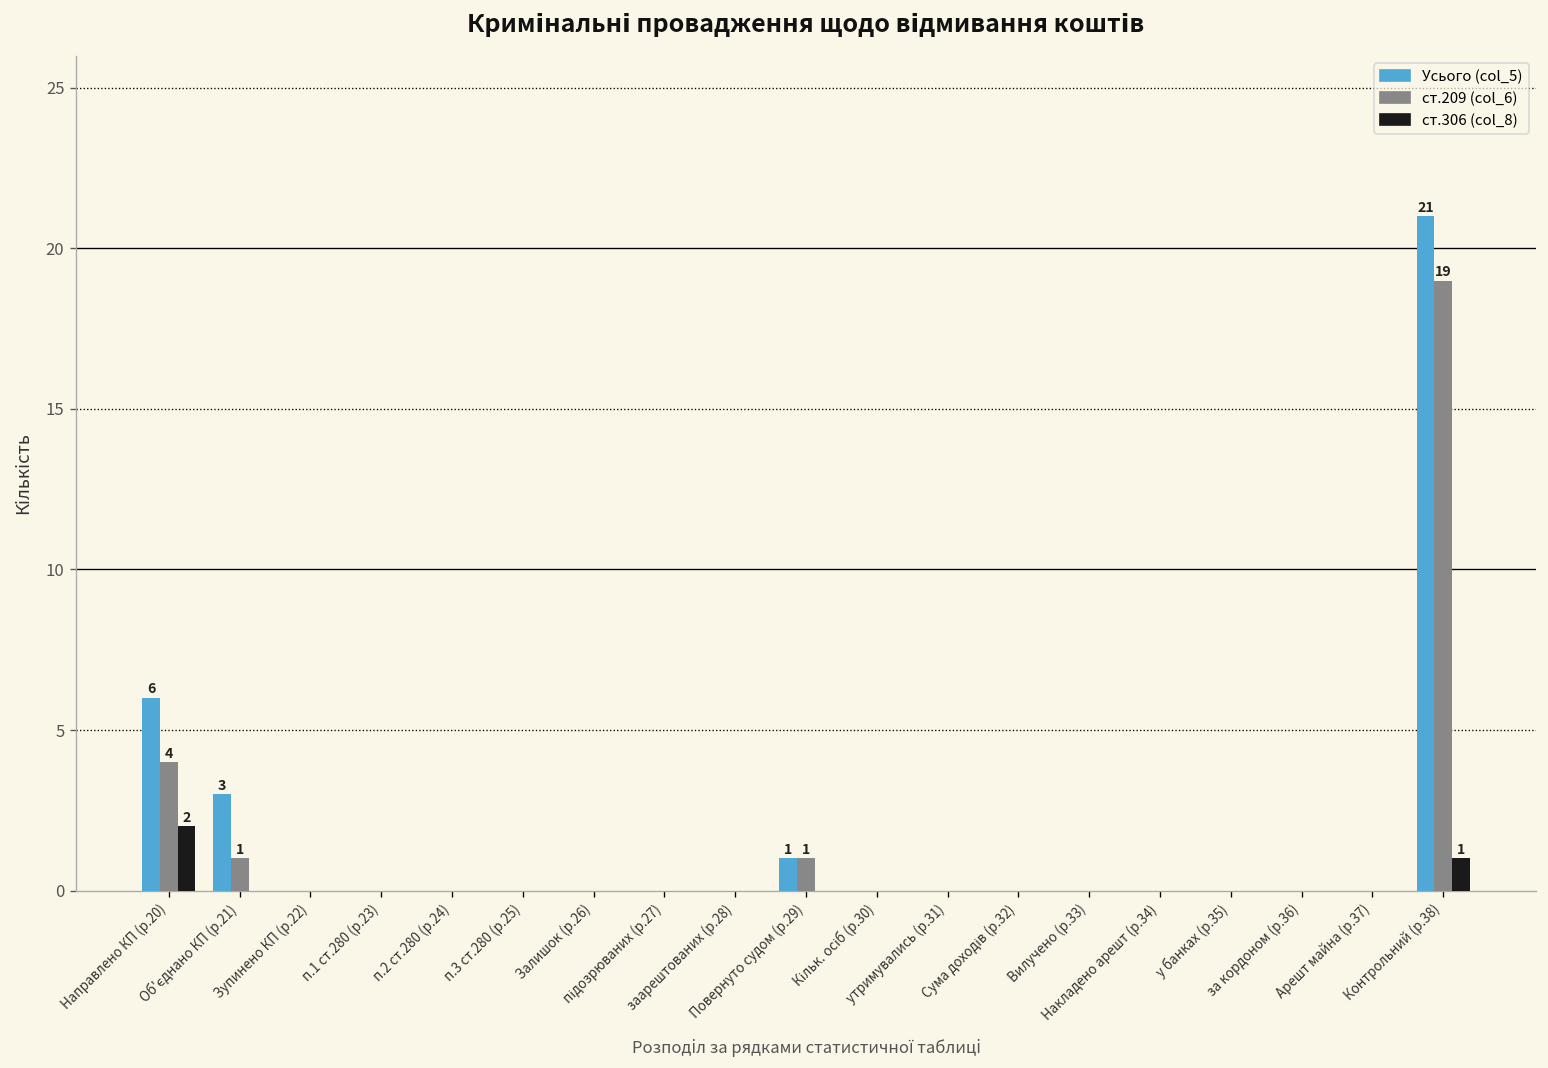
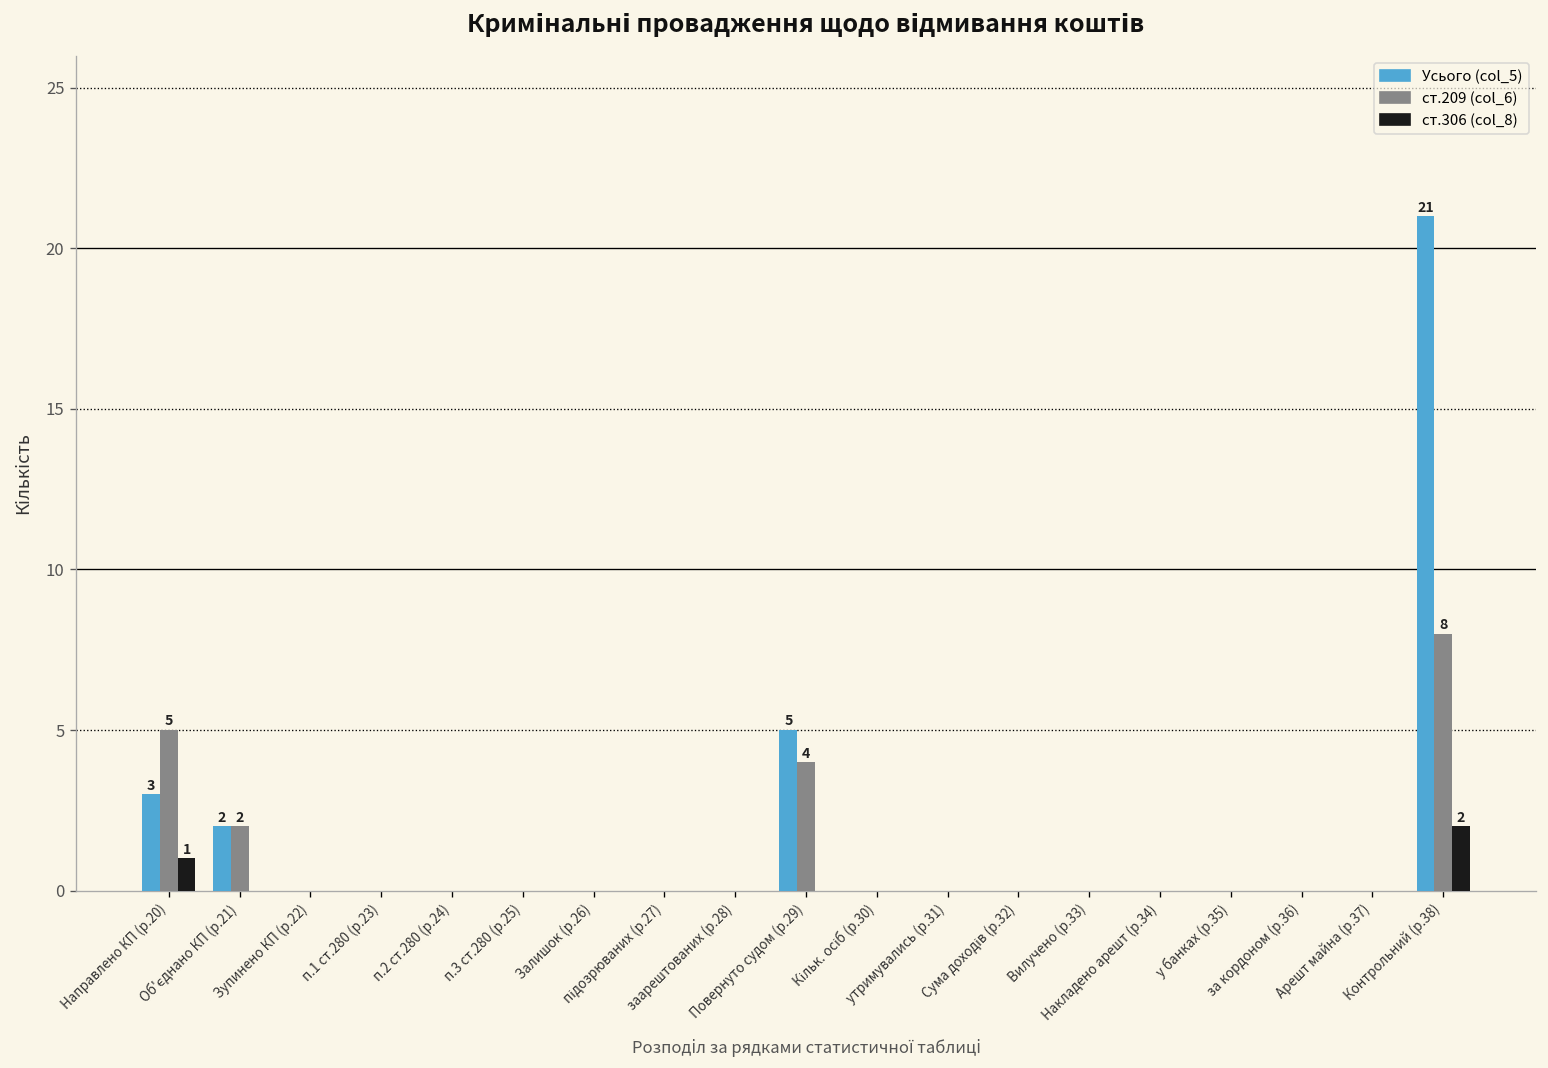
  {
    "Усього (col_5)": {
-     "Направлено КП (р.20)": 6,
-     "Об'єднано КП (р.21)": 3,
-     "Повернуто судом (р.29)": 1,
+     "Направлено КП (р.20)": 3,
+     "Об'єднано КП (р.21)": 2,
+     "Повернуто судом (р.29)": 5,
      "Контрольний (р.38)": 21
    },
    "ст.209 (col_6)": {
-     "Направлено КП (р.20)": 4,
-     "Об'єднано КП (р.21)": 1,
-     "Повернуто судом (р.29)": 1,
-     "Контрольний (р.38)": 19
+     "Направлено КП (р.20)": 5,
+     "Об'єднано КП (р.21)": 2,
+     "Повернуто судом (р.29)": 4,
+     "Контрольний (р.38)": 8
    },
    "ст.306 (col_8)": {
-     "Направлено КП (р.20)": 2,
-     "Контрольний (р.38)": 1
+     "Направлено КП (р.20)": 1,
+     "Контрольний (р.38)": 2
    }
  }
